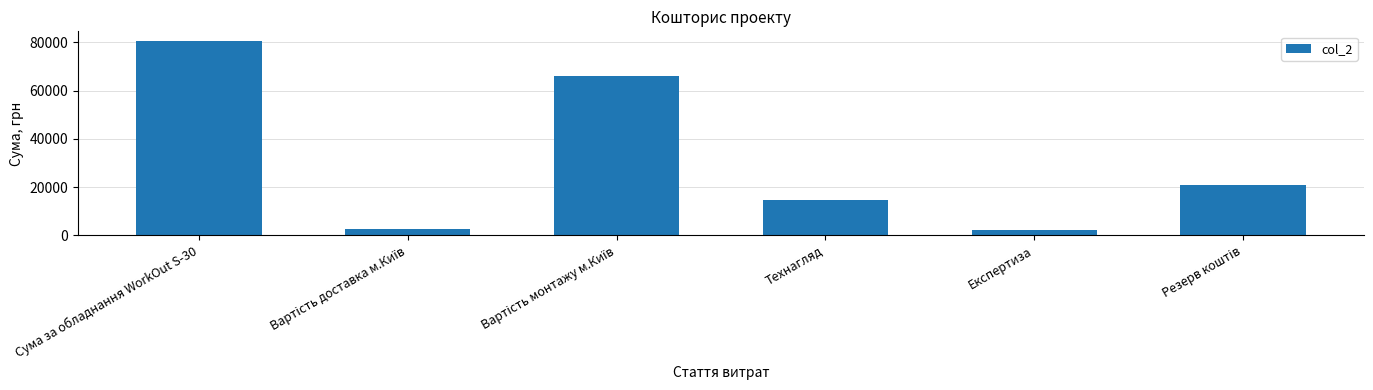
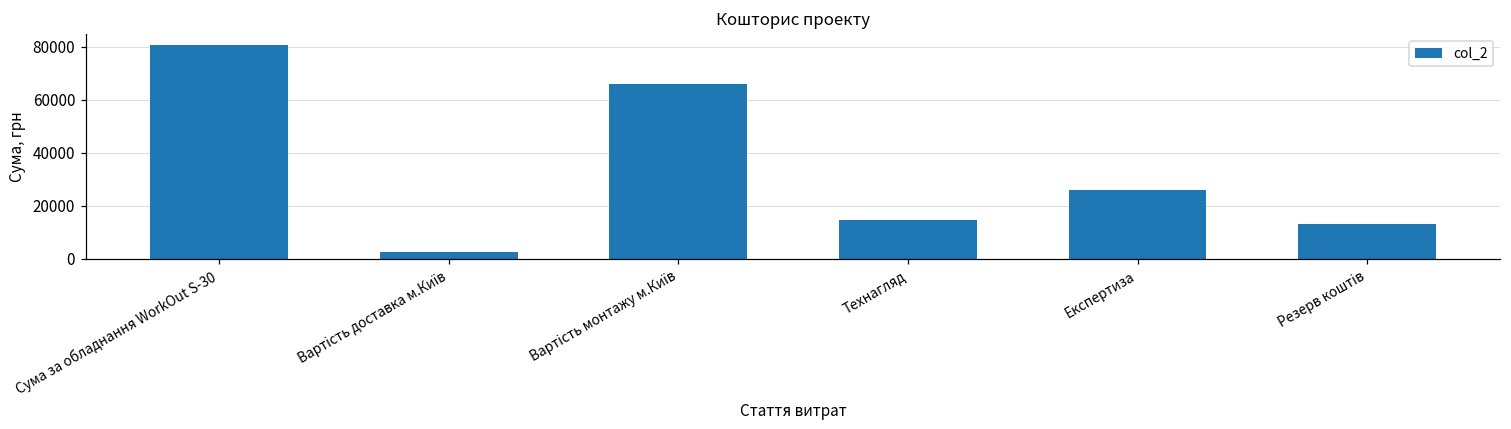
  {
    "Сума за обладнання WorkOut S-30": 81000,
    "Вартість доставка м.Київ": 3000,
    "Вартість монтажу м.Київ": 66000,
    "Технагляд": 15000,
-   "Експертиза": 2000,
-   "Резерв коштів": 21000
+   "Експертиза": 26000,
+   "Резерв коштів": 13000
  }
